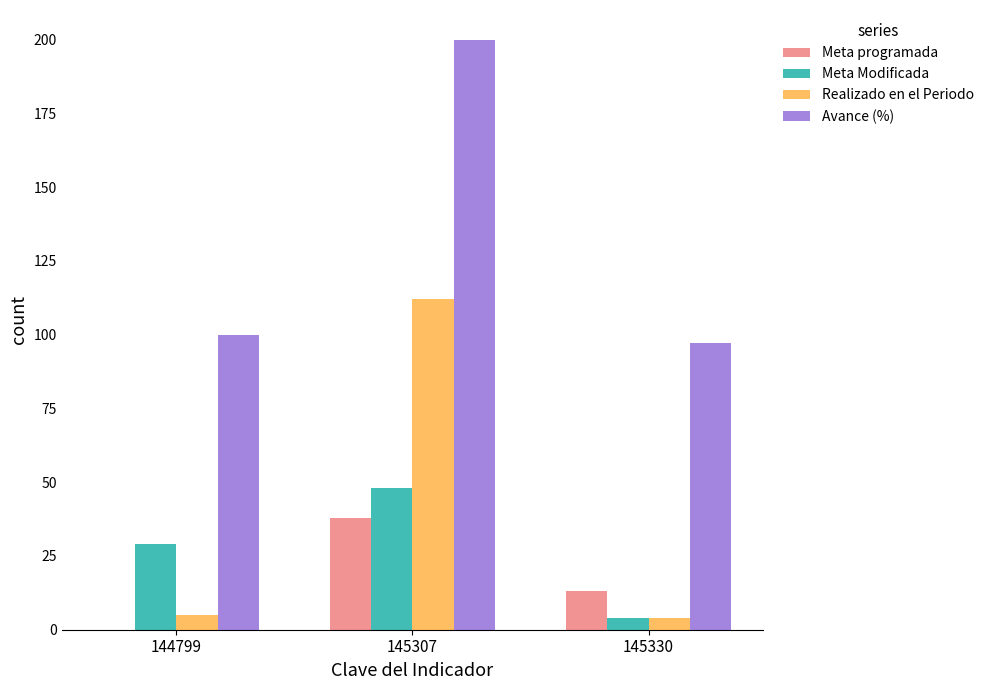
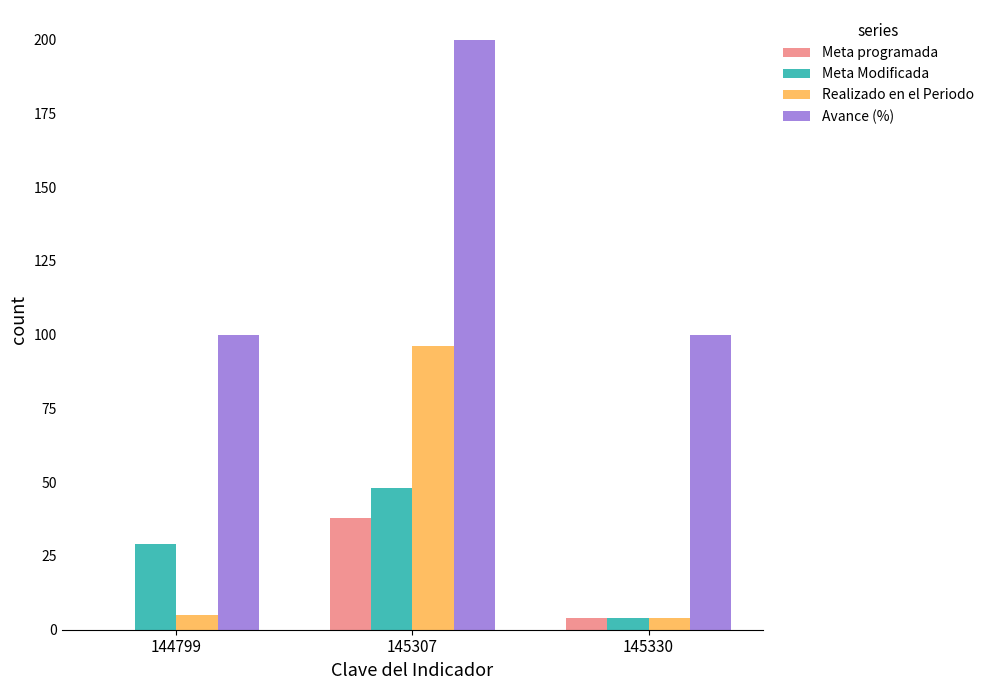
  {
    "Meta programada": {
      "144799": 0,
      "145307": 38,
-     "145330": 13
+     "145330": 4
    },
    "Meta Modificada": {
      "144799": 29,
      "145307": 48,
      "145330": 4
    },
    "Realizado en el Periodo": {
      "144799": 5,
-     "145307": 112,
+     "145307": 96,
      "145330": 4
    },
    "Avance (%)": {
      "144799": 100,
      "145307": 200,
-     "145330": 97
+     "145330": 100
    }
  }
